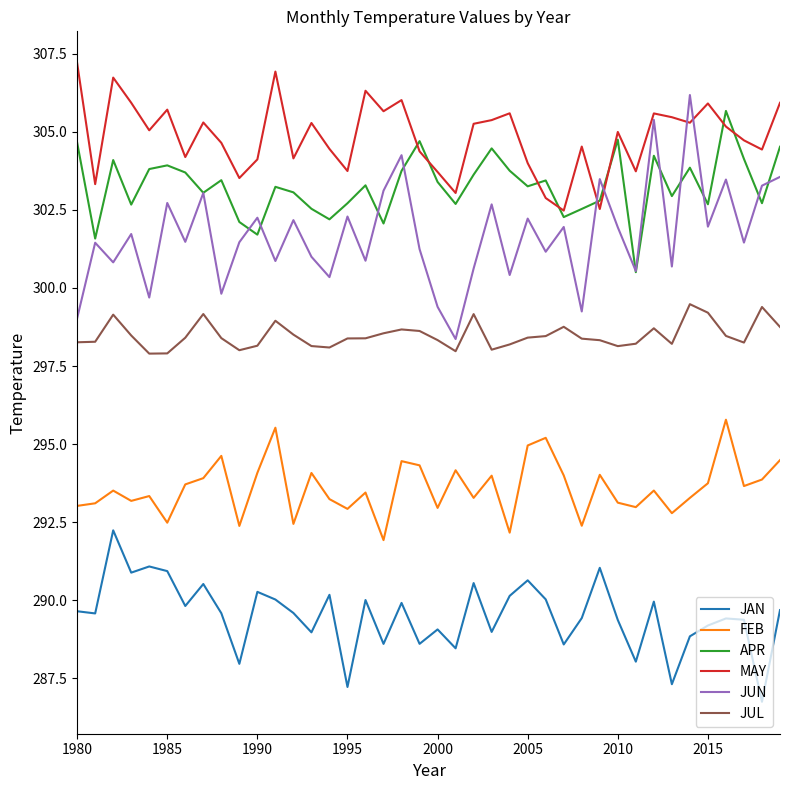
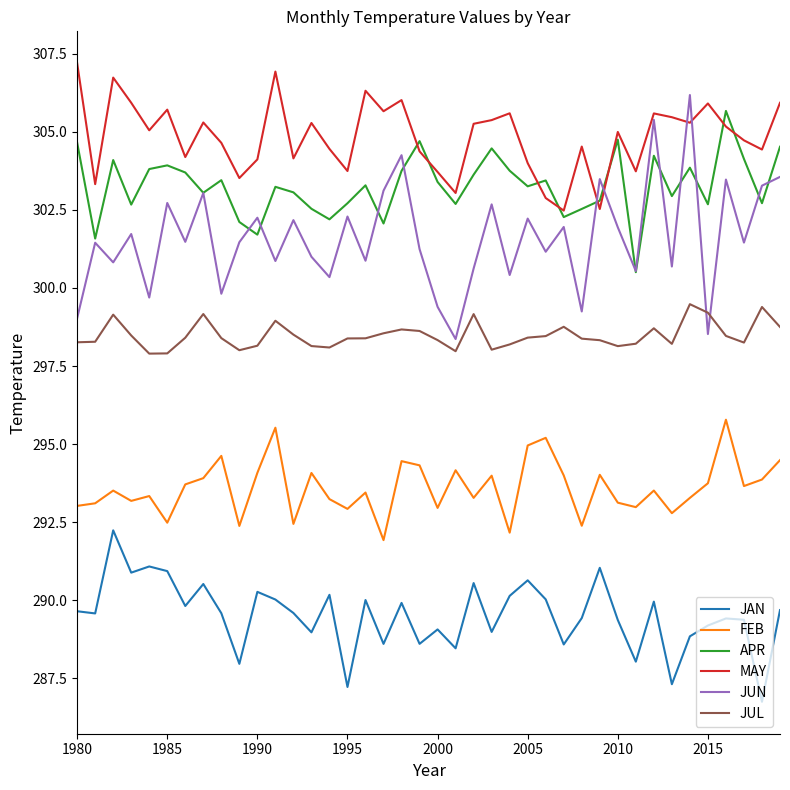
  {
    "JAN": {
      "1980": 289.6,
      "1985": 290.9,
      "1990": 290.3,
      "1995": 287.2,
      "2000": 289.1,
      "2005": 290.6,
      "2010": 289.4
    },
    "FEB": {
      "1980": 293.0,
      "1985": 292.5,
      "1990": 294.1,
      "1995": 292.9,
      "2000": 293.0,
      "2005": 295.0,
      "2010": 293.1,
      "2015": 293.7
    },
    "APR": {
      "1980": 304.7,
      "1985": 303.9,
      "1990": 301.7,
      "1995": 302.7,
      "2000": 303.4,
      "2005": 303.3,
      "2010": 304.7,
      "2015": 302.7
    },
    "MAY": {
      "1980": 307.2,
      "1985": 305.7,
      "1990": 304.1,
      "1995": 303.7,
      "2000": 303.7,
      "2005": 304.0,
      "2010": 305.0,
      "2015": 305.9
    },
    "JUN": {
      "1980": 299.0,
      "1985": 302.7,
      "1990": 302.2,
      "1995": 302.3,
      "2000": 299.4,
      "2005": 302.2,
      "2010": 301.9,
-     "2015": 302.0
+     "2015": 298.5
    },
    "JUL": {
      "1980": 298.3,
      "1985": 297.9,
      "1990": 298.2,
      "1995": 298.4,
      "2000": 298.3,
      "2005": 298.4,
      "2010": 298.1,
      "2015": 299.2
    }
  }
